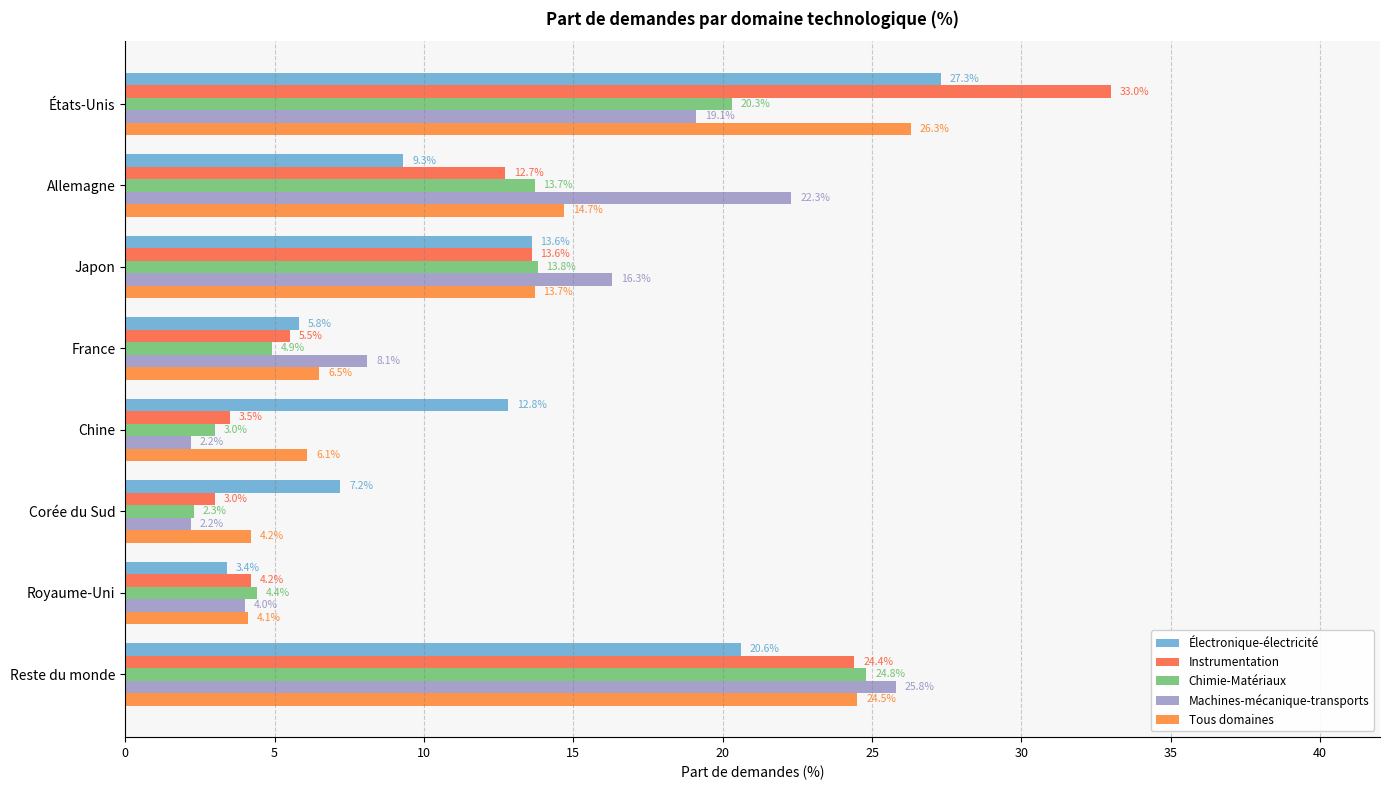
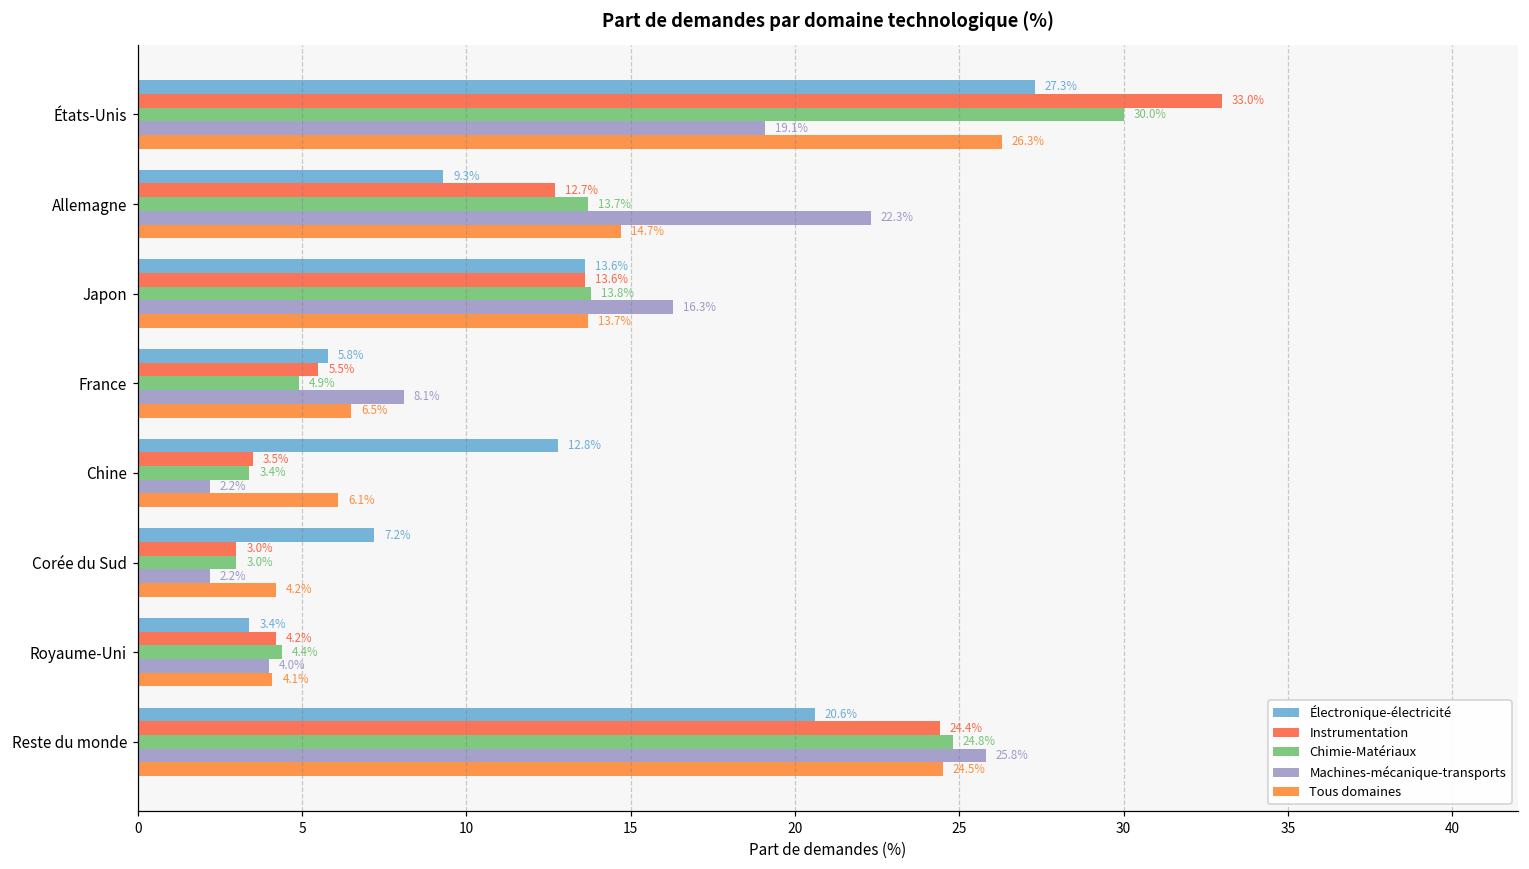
  {
    "Chimie-Matériaux": {
-     "États-Unis": "20.3%",
+     "États-Unis": "30.0%",
      "Allemagne": "13.7%",
      "Japon": "13.8%",
      "France": "4.9%",
-     "Chine": "3.0%",
-     "Corée du Sud": "2.3%",
+     "Chine": "3.4%",
+     "Corée du Sud": "3.0%",
      "Royaume-Uni": "4.4%",
      "Reste du monde": "24.8%"
    }
  }
